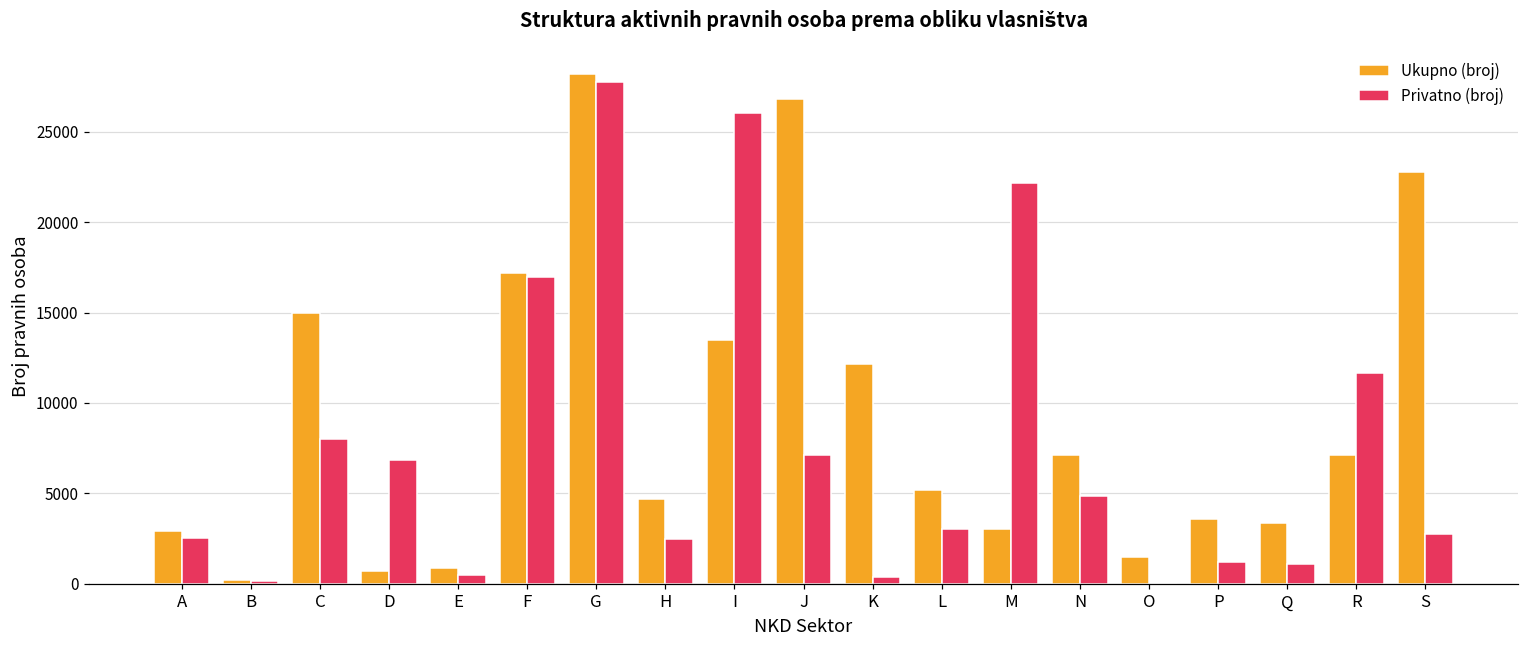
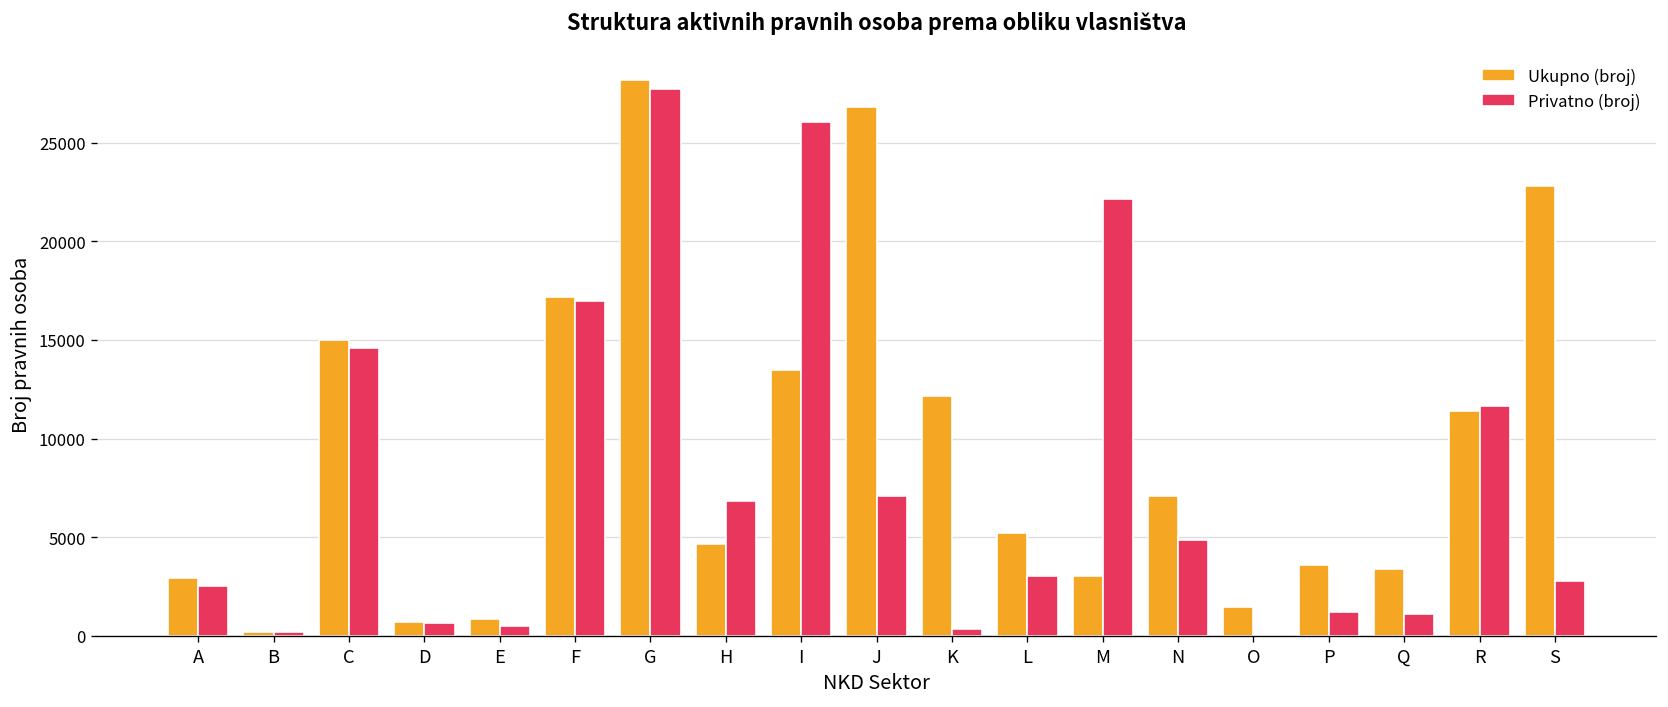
  {
    "Ukupno (broj)": {
      "A": 2900,
      "B": 200,
      "C": 15000,
      "D": 700,
      "E": 800,
      "F": 17200,
      "G": 28200,
      "H": 4700,
      "I": 13500,
      "J": 26800,
      "K": 12100,
      "L": 5200,
      "M": 3000,
      "N": 7100,
      "O": 1500,
      "P": 3600,
      "Q": 3400,
-     "R": 7100,
+     "R": 11400,
      "S": 22800
    },
    "Privatno (broj)": {
      "A": 2500,
      "B": 200,
-     "C": 8000,
-     "D": 6900,
+     "C": 14600,
+     "D": 700,
      "E": 500,
      "F": 17000,
      "G": 27700,
-     "H": 2500,
+     "H": 6800,
      "I": 26000,
      "J": 7100,
      "K": 400,
      "L": 3000,
      "M": 22200,
      "N": 4900,
      "P": 1200,
      "Q": 1100,
      "R": 11600,
      "S": 2800
    }
  }
